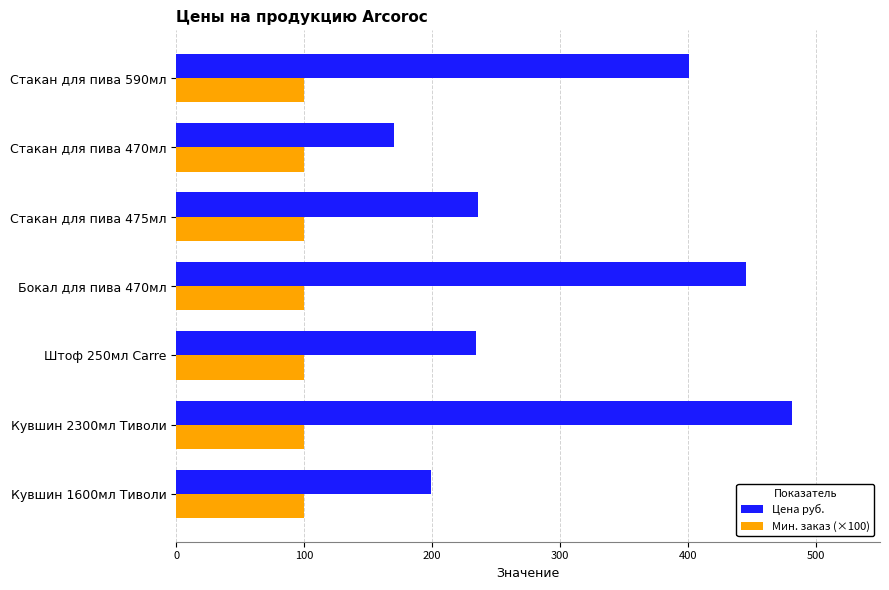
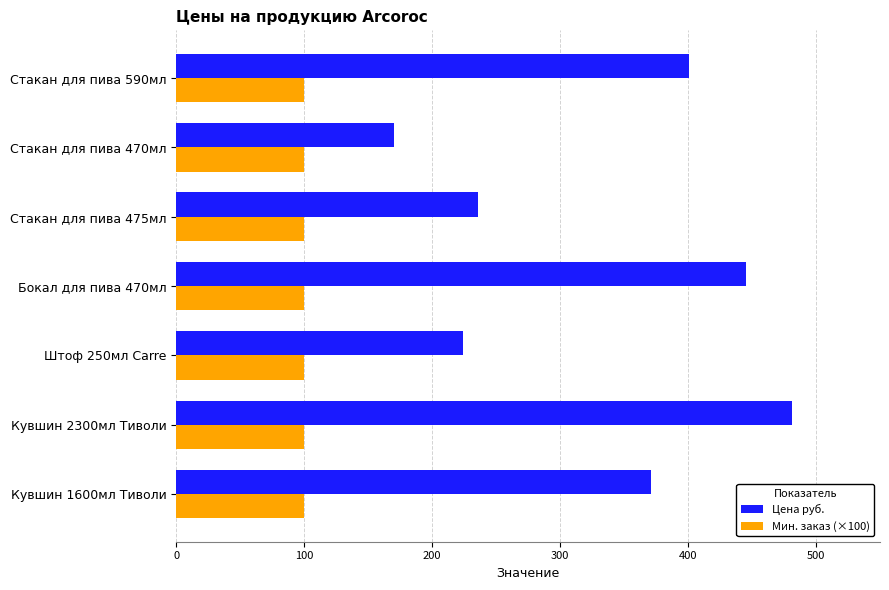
  {
    "Цена руб.": {
      "Стакан для пива 590мл": 401,
      "Стакан для пива 470мл": 170,
      "Стакан для пива 475мл": 236,
      "Бокал для пива 470мл": 445,
-     "Штоф 250мл Carre": 234,
+     "Штоф 250мл Carre": 224,
      "Кувшин 2300мл Тиволи": 481,
-     "Кувшин 1600мл Тиволи": 199
+     "Кувшин 1600мл Тиволи": 371
    },
    "Мин. заказ (×100)": {
      "Стакан для пива 590мл": 100,
      "Стакан для пива 470мл": 100,
      "Стакан для пива 475мл": 100,
      "Бокал для пива 470мл": 100,
      "Штоф 250мл Carre": 100,
      "Кувшин 2300мл Тиволи": 100,
      "Кувшин 1600мл Тиволи": 100
    }
  }
